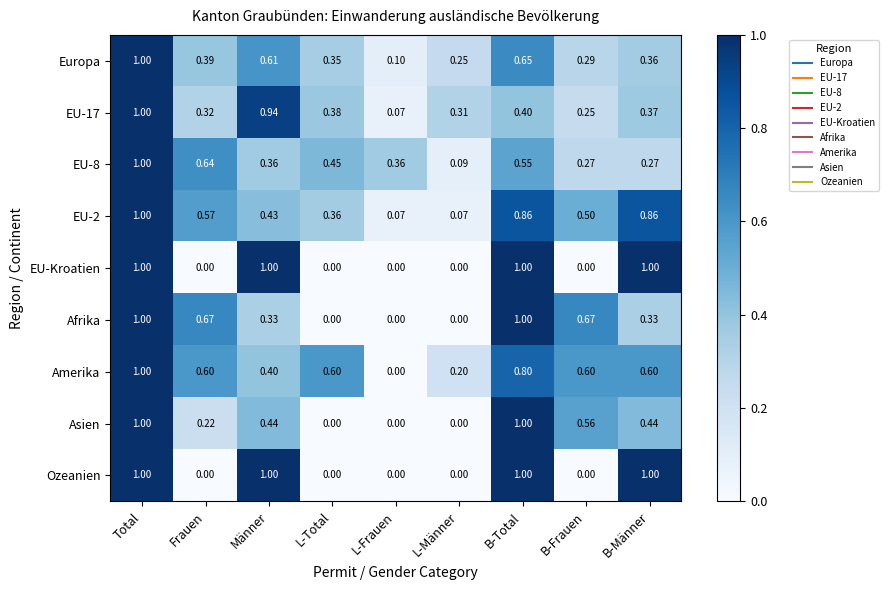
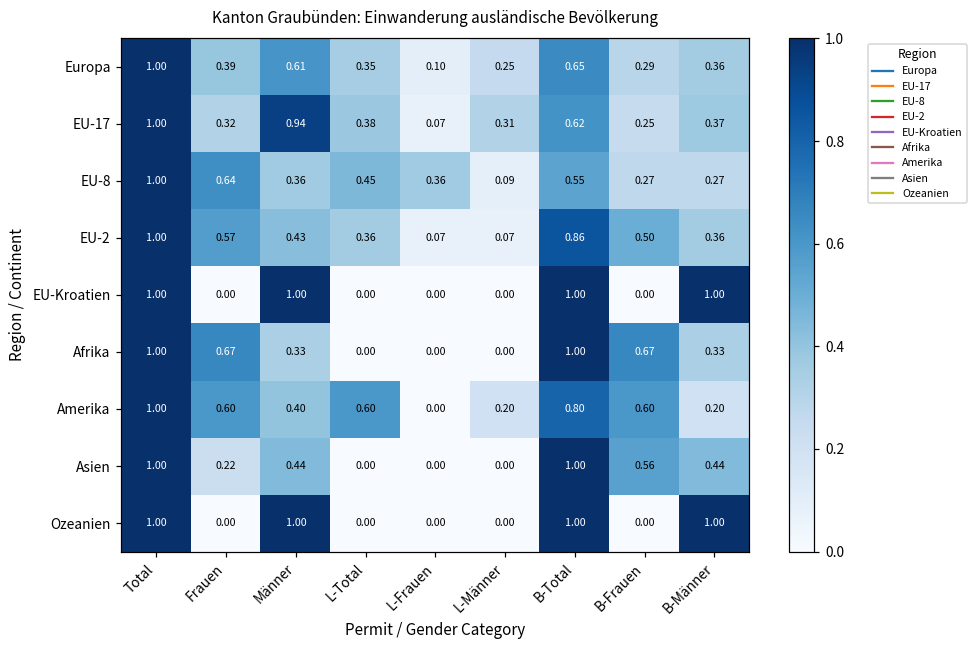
  {
    "Europa": {
      "Total": 1.00,
      "Frauen": 0.39,
      "Männer": 0.61,
      "L-Total": 0.35,
      "L-Frauen": 0.10,
      "L-Männer": 0.25,
      "B-Total": 0.65,
      "B-Frauen": 0.29,
      "B-Männer": 0.36
    },
    "EU-17": {
      "Total": 1.00,
      "Frauen": 0.32,
      "Männer": 0.94,
      "L-Total": 0.38,
      "L-Frauen": 0.07,
      "L-Männer": 0.31,
-     "B-Total": 0.40,
+     "B-Total": 0.62,
      "B-Frauen": 0.25,
      "B-Männer": 0.37
    },
    "EU-8": {
      "Total": 1.00,
      "Frauen": 0.64,
      "Männer": 0.36,
      "L-Total": 0.45,
      "L-Frauen": 0.36,
      "L-Männer": 0.09,
      "B-Total": 0.55,
      "B-Frauen": 0.27,
      "B-Männer": 0.27
    },
    "EU-2": {
      "Total": 1.00,
      "Frauen": 0.57,
      "Männer": 0.43,
      "L-Total": 0.36,
      "L-Frauen": 0.07,
      "L-Männer": 0.07,
      "B-Total": 0.86,
      "B-Frauen": 0.50,
-     "B-Männer": 0.86
+     "B-Männer": 0.36
    },
    "EU-Kroatien": {
      "Total": 1.00,
      "Frauen": 0.00,
      "Männer": 1.00,
      "L-Total": 0.00,
      "L-Frauen": 0.00,
      "L-Männer": 0.00,
      "B-Total": 1.00,
      "B-Frauen": 0.00,
      "B-Männer": 1.00
    },
    "Afrika": {
      "Total": 1.00,
      "Frauen": 0.67,
      "Männer": 0.33,
      "L-Total": 0.00,
      "L-Frauen": 0.00,
      "L-Männer": 0.00,
      "B-Total": 1.00,
      "B-Frauen": 0.67,
      "B-Männer": 0.33
    },
    "Amerika": {
      "Total": 1.00,
      "Frauen": 0.60,
      "Männer": 0.40,
      "L-Total": 0.60,
      "L-Frauen": 0.00,
      "L-Männer": 0.20,
      "B-Total": 0.80,
      "B-Frauen": 0.60,
-     "B-Männer": 0.60
+     "B-Männer": 0.20
    },
    "Asien": {
      "Total": 1.00,
      "Frauen": 0.22,
      "Männer": 0.44,
      "L-Total": 0.00,
      "L-Frauen": 0.00,
      "L-Männer": 0.00,
      "B-Total": 1.00,
      "B-Frauen": 0.56,
      "B-Männer": 0.44
    },
    "Ozeanien": {
      "Total": 1.00,
      "Frauen": 0.00,
      "Männer": 1.00,
      "L-Total": 0.00,
      "L-Frauen": 0.00,
      "L-Männer": 0.00,
      "B-Total": 1.00,
      "B-Frauen": 0.00,
      "B-Männer": 1.00
    }
  }
